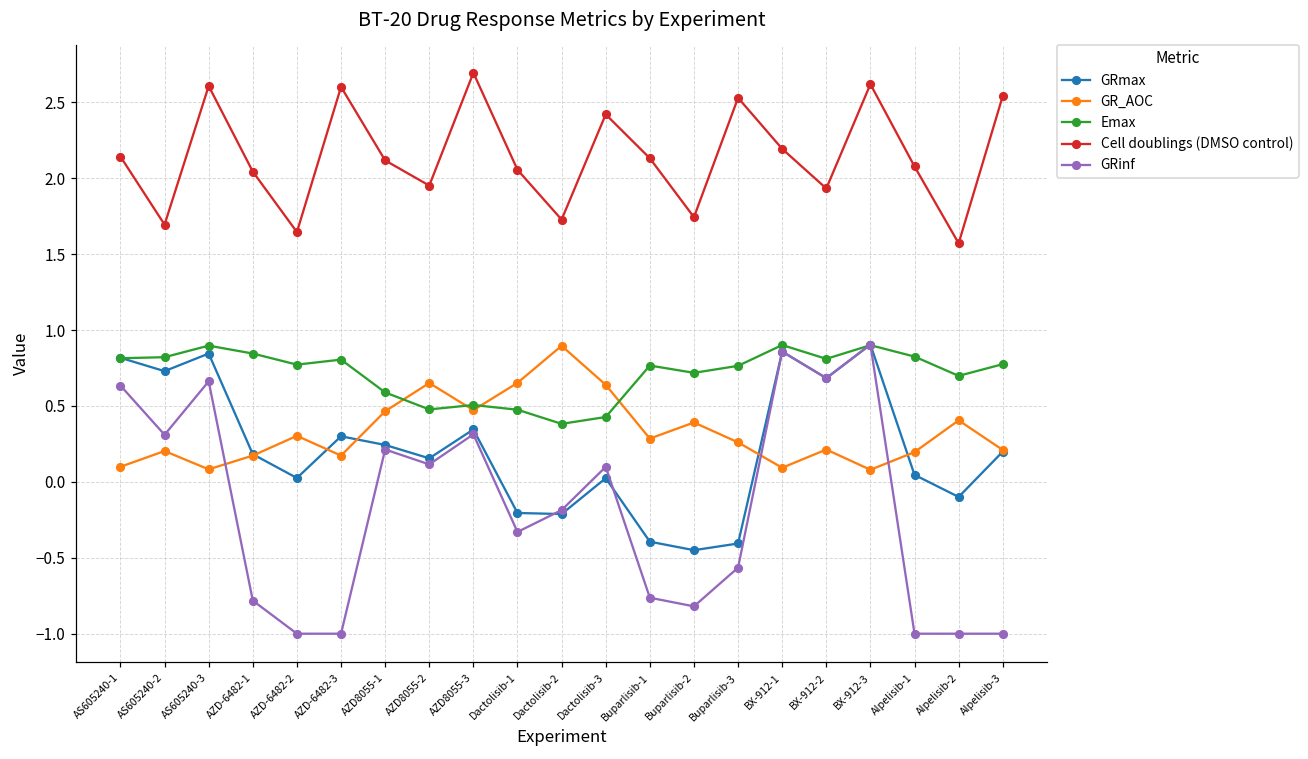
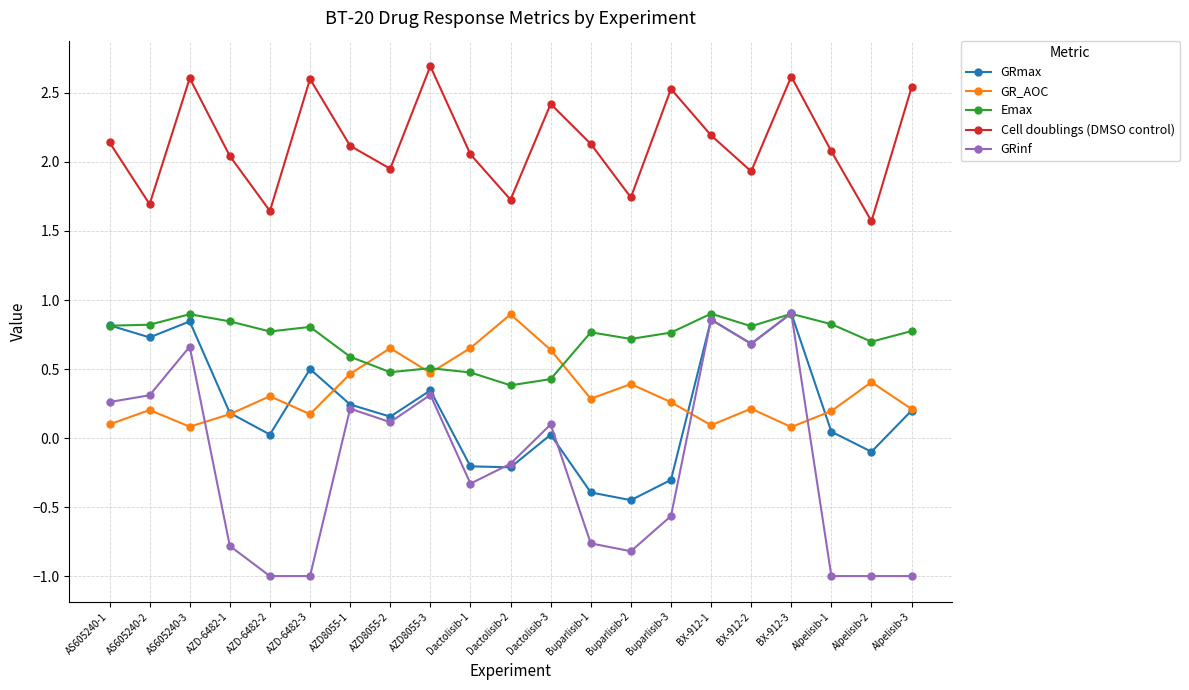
  {
    "GRmax": {
      "AS605240-2": 0.73,
      "AS605240-3": 0.85,
      "AZD-6482-2": 0.03,
-     "AZD-6482-3": 0.3,
+     "AZD-6482-3": 0.5,
      "AZD8055-1": 0.24,
      "AZD8055-2": 0.16,
      "AZD8055-3": 0.35,
      "Dactolisib-1": -0.21,
      "Dactolisib-2": -0.21,
      "Dactolisib-3": 0.02,
      "Buparlisib-1": -0.39,
      "Buparlisib-2": -0.45,
-     "Buparlisib-3": -0.41,
+     "Buparlisib-3": -0.30,
      "Alpelisib-1": 0.05,
      "Alpelisib-2": -0.10
    },
    "GR_AOC": {
      "AS605240-1": 0.10,
      "AS605240-2": 0.20,
      "AS605240-3": 0.08,
      "AZD-6482-2": 0.30,
      "AZD-6482-3": 0.17,
      "AZD8055-1": 0.47,
      "AZD8055-2": 0.65,
      "AZD8055-3": 0.47,
      "Dactolisib-1": 0.65,
      "Dactolisib-2": 0.90,
      "Dactolisib-3": 0.64,
      "Buparlisib-1": 0.29,
      "Buparlisib-2": 0.39,
      "Buparlisib-3": 0.26,
      "BX-912-1": 0.09,
      "BX-912-2": 0.21,
      "BX-912-3": 0.08,
      "Alpelisib-1": 0.20,
      "Alpelisib-2": 0.41
    },
    "Emax": {
      "AS605240-2": 0.82,
      "AS605240-3": 0.90,
      "AZD-6482-1": 0.85,
      "AZD-6482-2": 0.77,
      "AZD-6482-3": 0.81,
      "AZD8055-1": 0.59,
      "AZD8055-2": 0.48,
      "AZD8055-3": 0.51,
      "Dactolisib-1": 0.48,
      "Dactolisib-2": 0.38,
      "Dactolisib-3": 0.43,
      "Buparlisib-1": 0.77,
      "Buparlisib-2": 0.72,
      "Buparlisib-3": 0.76,
      "BX-912-1": 0.90,
      "BX-912-2": 0.81,
      "Alpelisib-1": 0.83,
      "Alpelisib-2": 0.70,
      "Alpelisib-3": 0.78
    },
    "Cell doublings (DMSO control)": {
      "AS605240-1": 2.14,
      "AS605240-2": 1.69,
      "AS605240-3": 2.61,
      "AZD-6482-1": 2.04,
      "AZD-6482-2": 1.65,
      "AZD-6482-3": 2.60,
      "AZD8055-1": 2.12,
      "AZD8055-2": 1.95,
      "AZD8055-3": 2.69,
      "Dactolisib-1": 2.06,
      "Dactolisib-2": 1.73,
      "Dactolisib-3": 2.42,
      "Buparlisib-1": 2.13,
      "Buparlisib-2": 1.74,
      "Buparlisib-3": 2.53,
      "BX-912-1": 2.19,
      "BX-912-2": 1.93,
      "BX-912-3": 2.62,
      "Alpelisib-1": 2.08,
      "Alpelisib-2": 1.57,
      "Alpelisib-3": 2.54
    },
    "GRinf": {
-     "AS605240-1": 0.63,
+     "AS605240-1": 0.26,
      "AS605240-2": 0.31,
      "AS605240-3": 0.66,
      "AZD-6482-1": -0.78,
      "AZD-6482-2": -1.00,
      "AZD-6482-3": -1.00,
      "AZD8055-1": 0.21,
      "AZD8055-2": 0.12,
      "AZD8055-3": 0.31,
      "Dactolisib-1": -0.33,
      "Dactolisib-2": -0.19,
      "Dactolisib-3": 0.10,
      "Buparlisib-1": -0.76,
      "Buparlisib-2": -0.82,
      "Buparlisib-3": -0.57,
      "Alpelisib-1": -1.00,
      "Alpelisib-2": -1.00,
      "Alpelisib-3": -1.00
    }
  }
